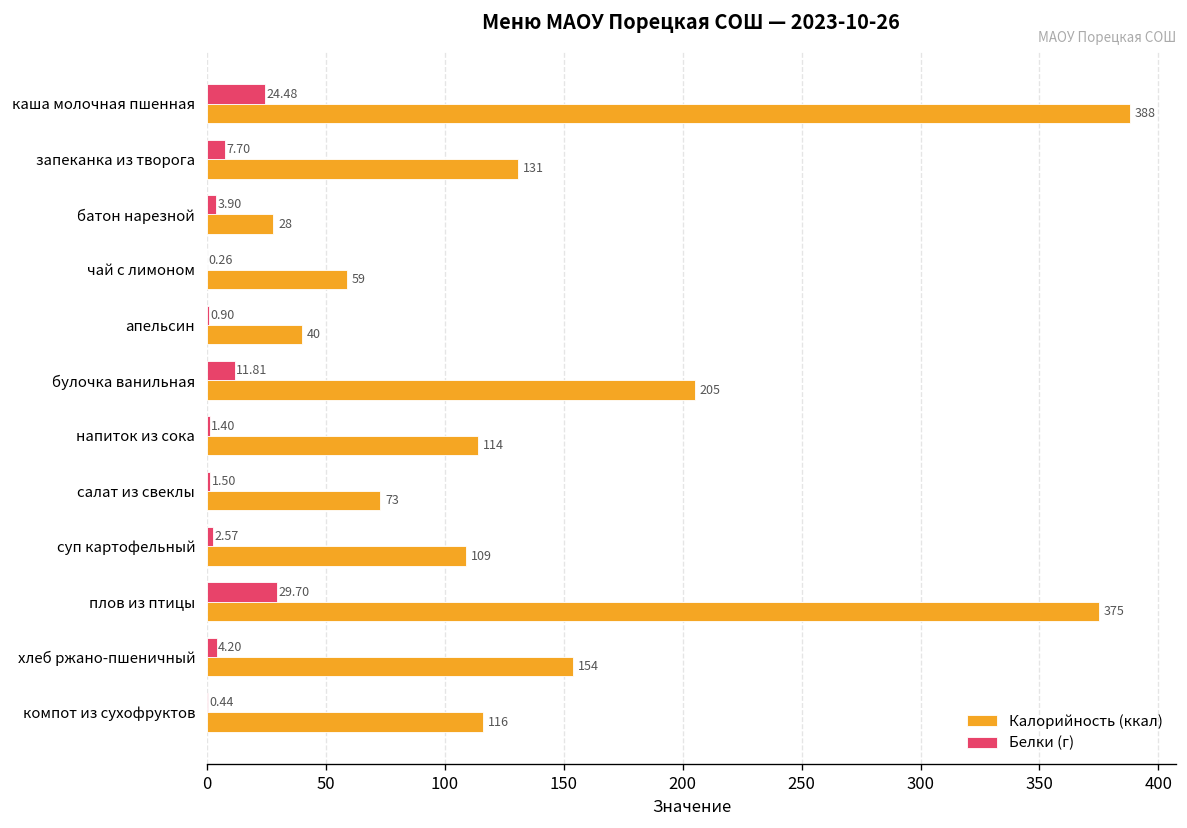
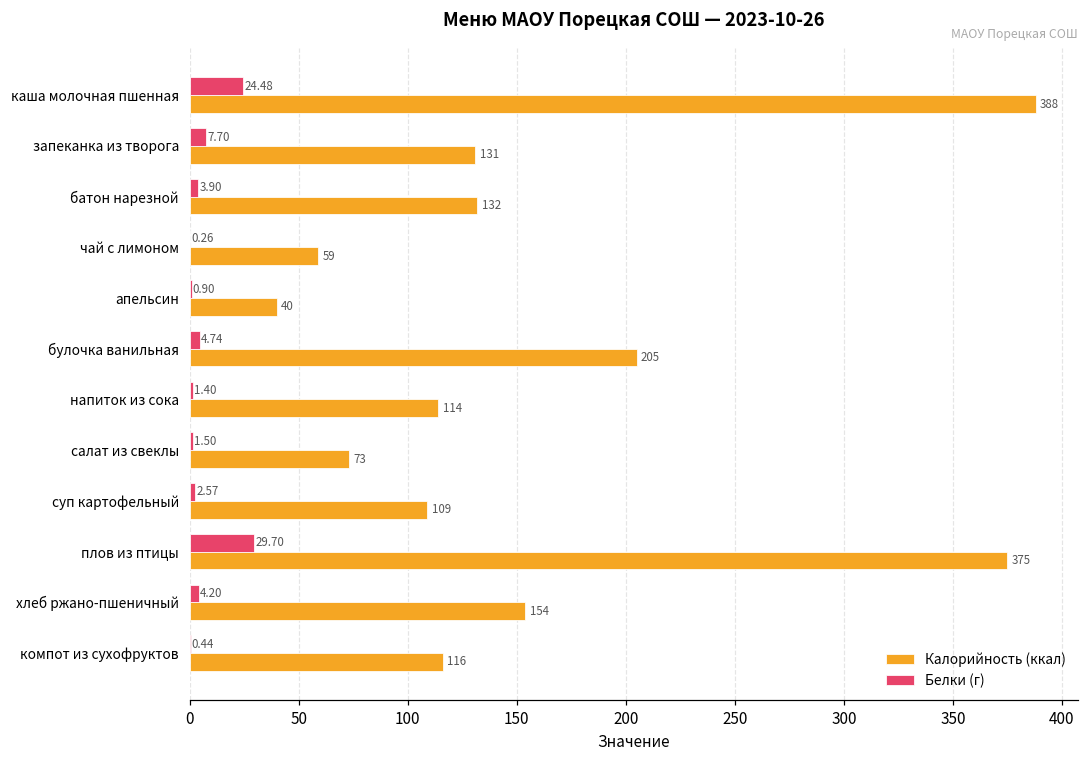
  {
    "Калорийность (ккал)": {
      "каша молочная пшенная": 388,
      "запеканка из творога": 131,
-     "батон нарезной": 28,
+     "батон нарезной": 132,
      "чай с лимоном": 59,
      "апельсин": 40,
      "булочка ванильная": 205,
      "напиток из сока": 114,
      "салат из свеклы": 73,
      "суп картофельный": 109,
      "плов из птицы": 375,
      "хлеб ржано-пшеничный": 154,
      "компот из сухофруктов": 116
    },
    "Белки (г)": {
      "каша молочная пшенная": 24.48,
      "запеканка из творога": 7.70,
      "батон нарезной": 3.90,
      "чай с лимоном": 0.26,
      "апельсин": 0.90,
-     "булочка ванильная": 11.81,
+     "булочка ванильная": 4.74,
      "напиток из сока": 1.40,
      "салат из свеклы": 1.50,
      "суп картофельный": 2.57,
      "плов из птицы": 29.70,
      "хлеб ржано-пшеничный": 4.20,
      "компот из сухофруктов": 0.44
    }
  }
